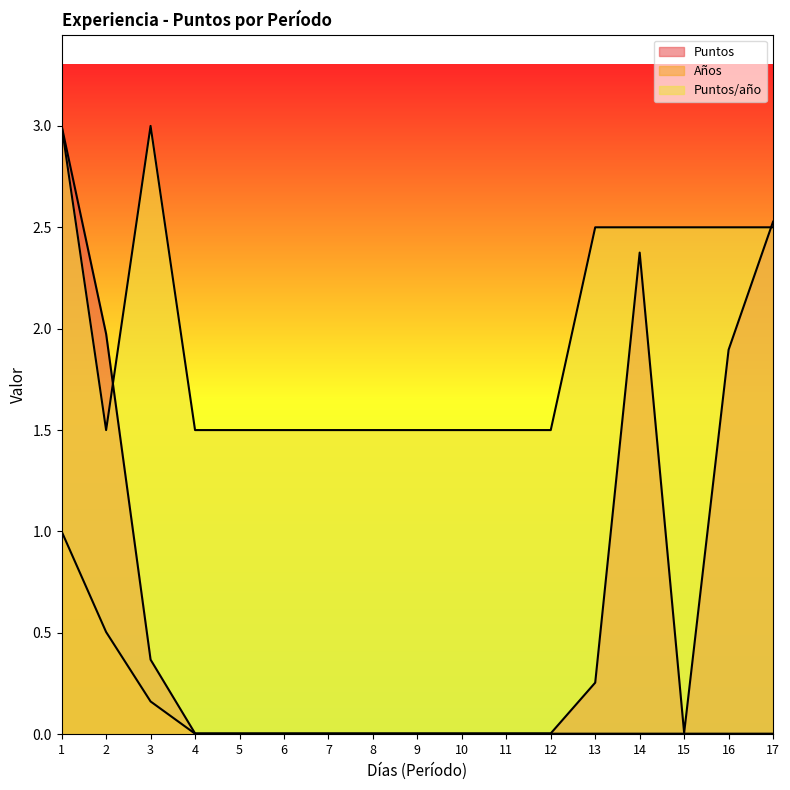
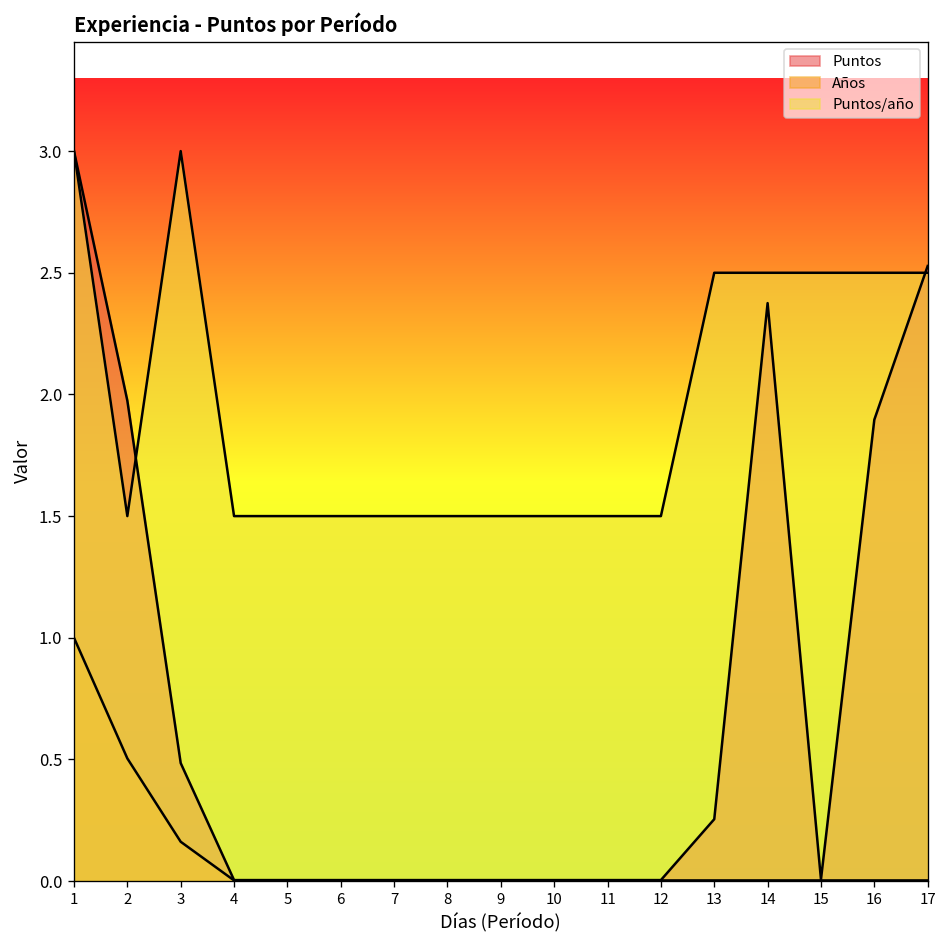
  {
    "Puntos": {
      "2": 1.97,
-     "3": 0.37,
+     "3": 0.48,
      "13": 0.25,
      "14": 2.38,
      "16": 1.90,
      "17": 2.53
    }
  }
